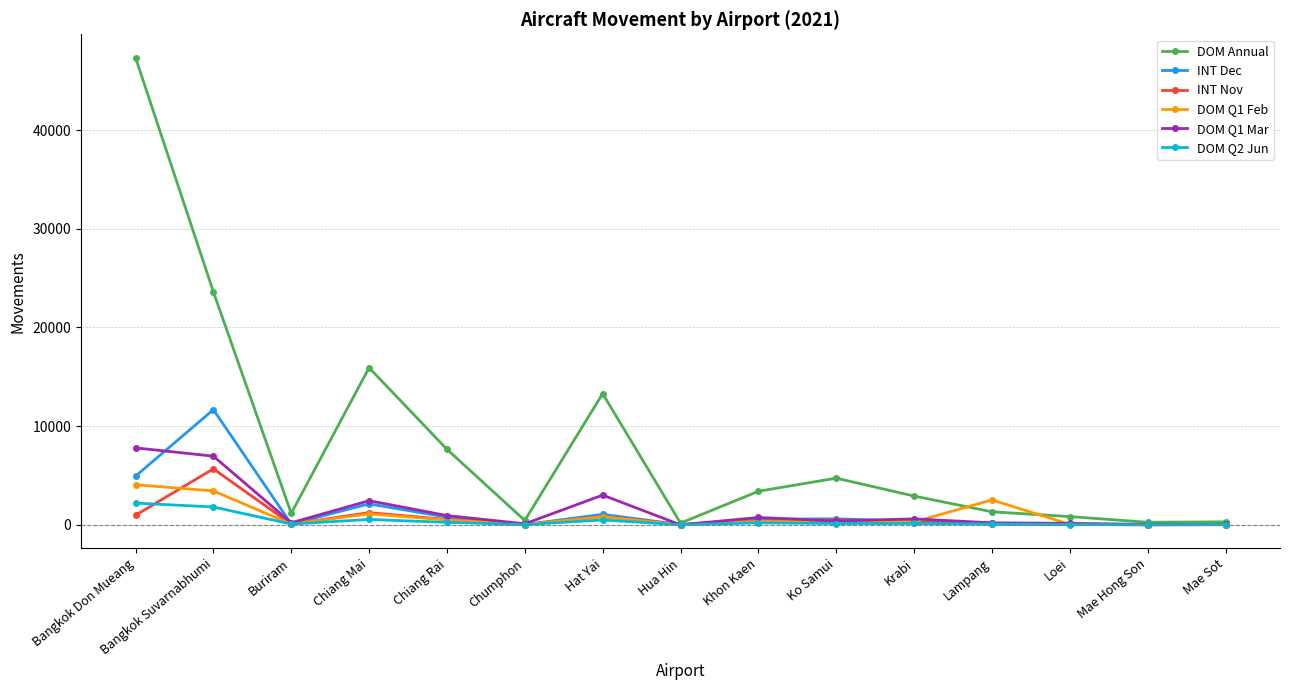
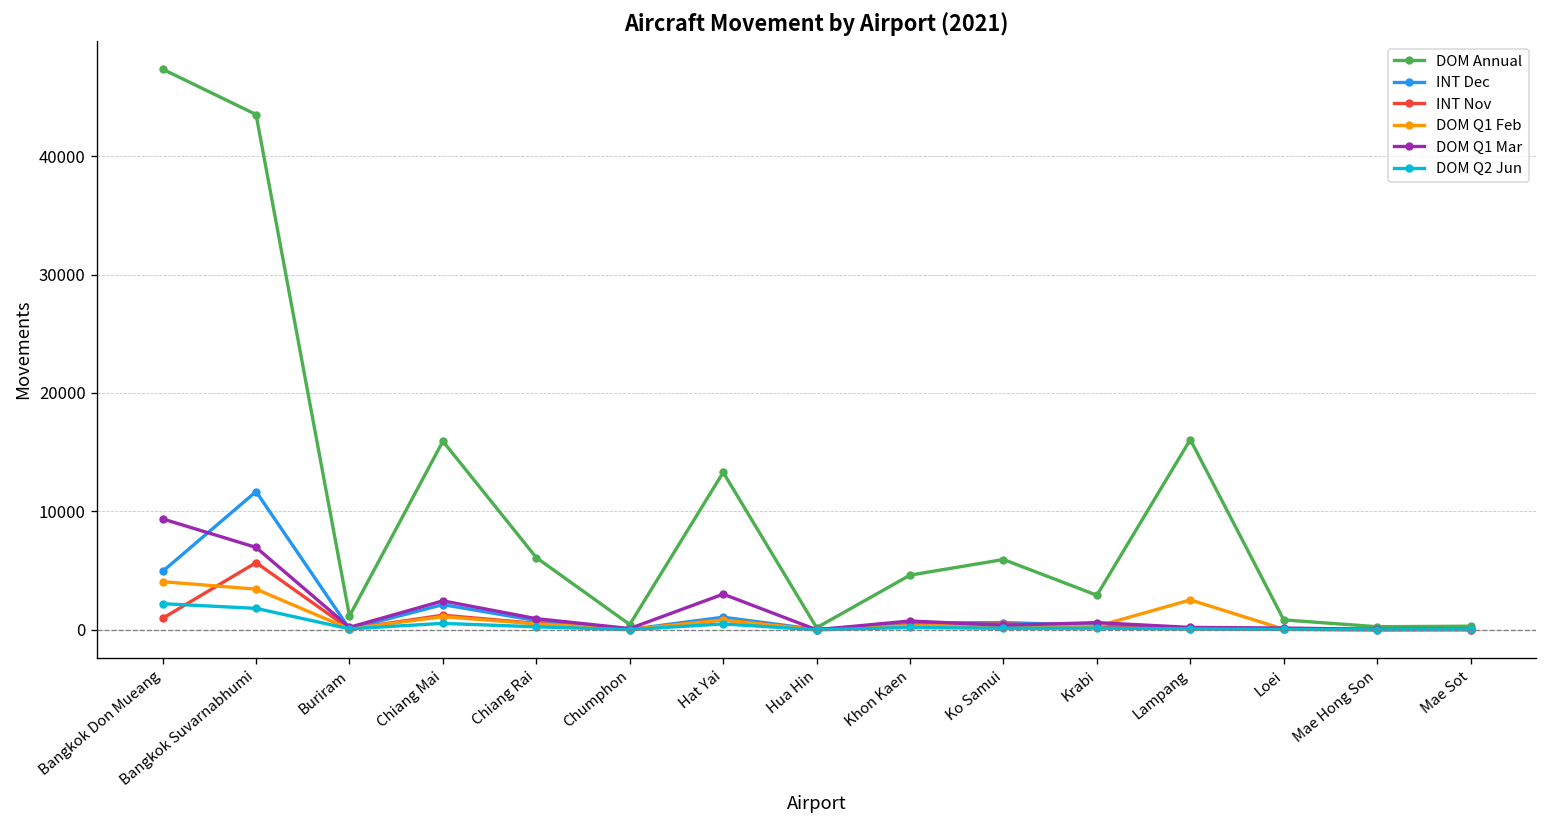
  {
    "DOM Annual": {
      "Bangkok Don Mueang": 47000,
-     "Bangkok Suvarnabhumi": 24000,
+     "Bangkok Suvarnabhumi": 44000,
      "Buriram": 1000,
      "Chiang Mai": 16000,
-     "Chiang Rai": 8000,
+     "Chiang Rai": 6000,
      "Chumphon": 0,
      "Hat Yai": 13000,
-     "Khon Kaen": 3000,
-     "Ko Samui": 5000,
+     "Khon Kaen": 5000,
+     "Ko Samui": 6000,
      "Krabi": 3000,
-     "Lampang": 1000,
+     "Lampang": 16000,
      "Loei": 1000,
      "Mae Sot": 0
    },
    "INT Nov": {
      "Bangkok Don Mueang": 1000,
      "Bangkok Suvarnabhumi": 6000
    },
    "DOM Q1 Feb": {
      "Bangkok Don Mueang": 4000,
      "Bangkok Suvarnabhumi": 3000,
      "Lampang": 3000
    },
    "DOM Q1 Mar": {
-     "Bangkok Don Mueang": 8000,
+     "Bangkok Don Mueang": 9000,
      "Bangkok Suvarnabhumi": 7000,
      "Chiang Mai": 2000,
      "Hat Yai": 3000
    }
  }
